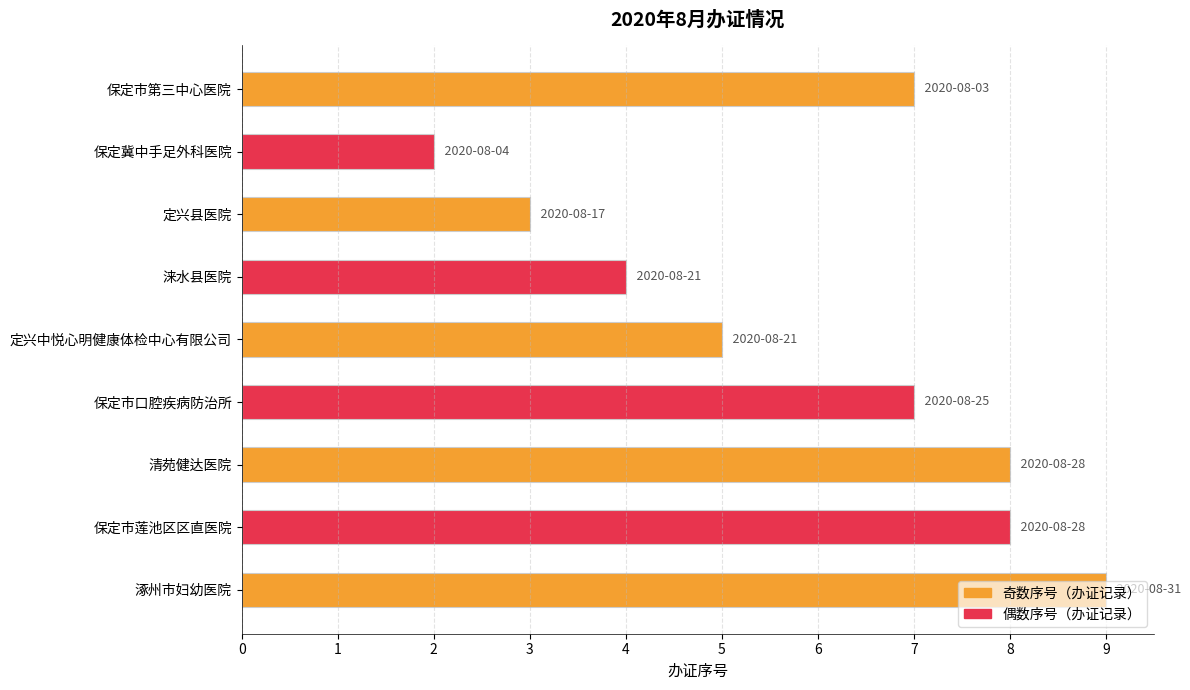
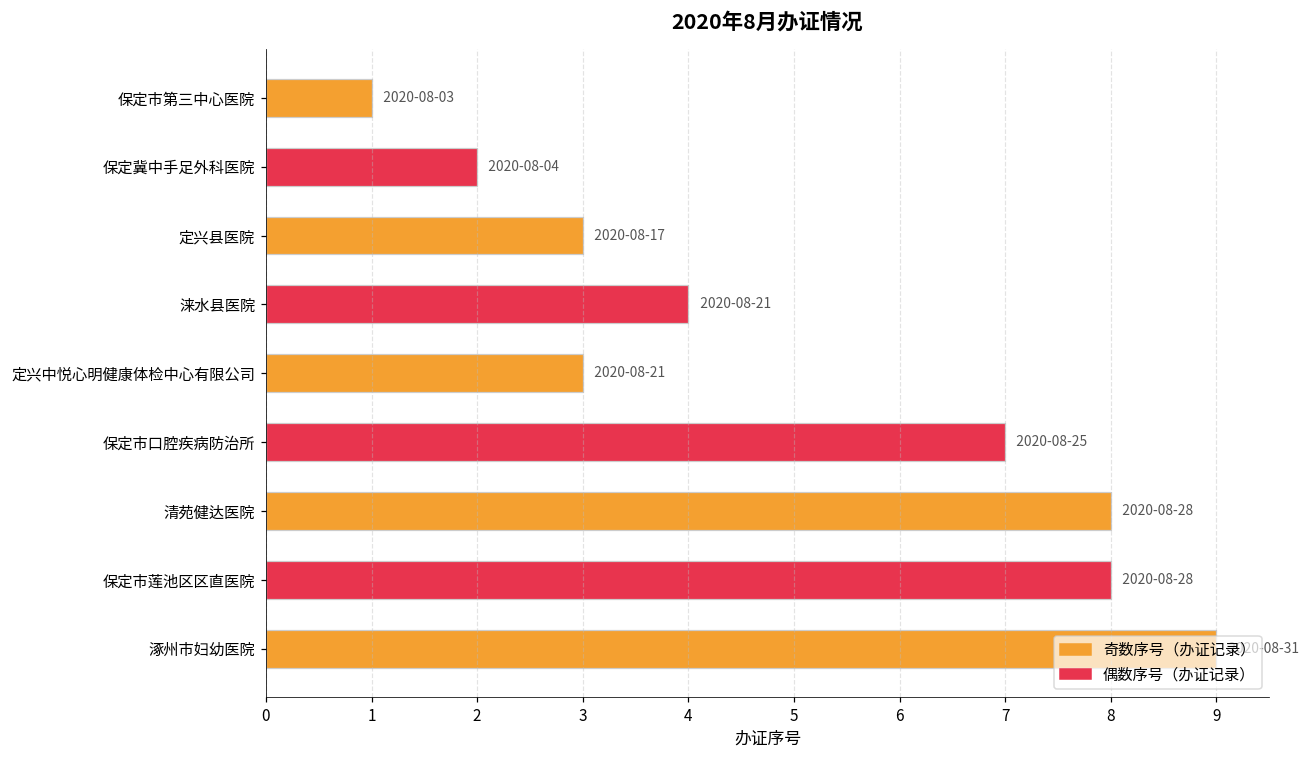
  {
-   "保定市第三中心医院": 7,
-   "定兴中悦心明健康体检中心有限公司": 5
+   "保定市第三中心医院": 1,
+   "定兴中悦心明健康体检中心有限公司": 3
  }
